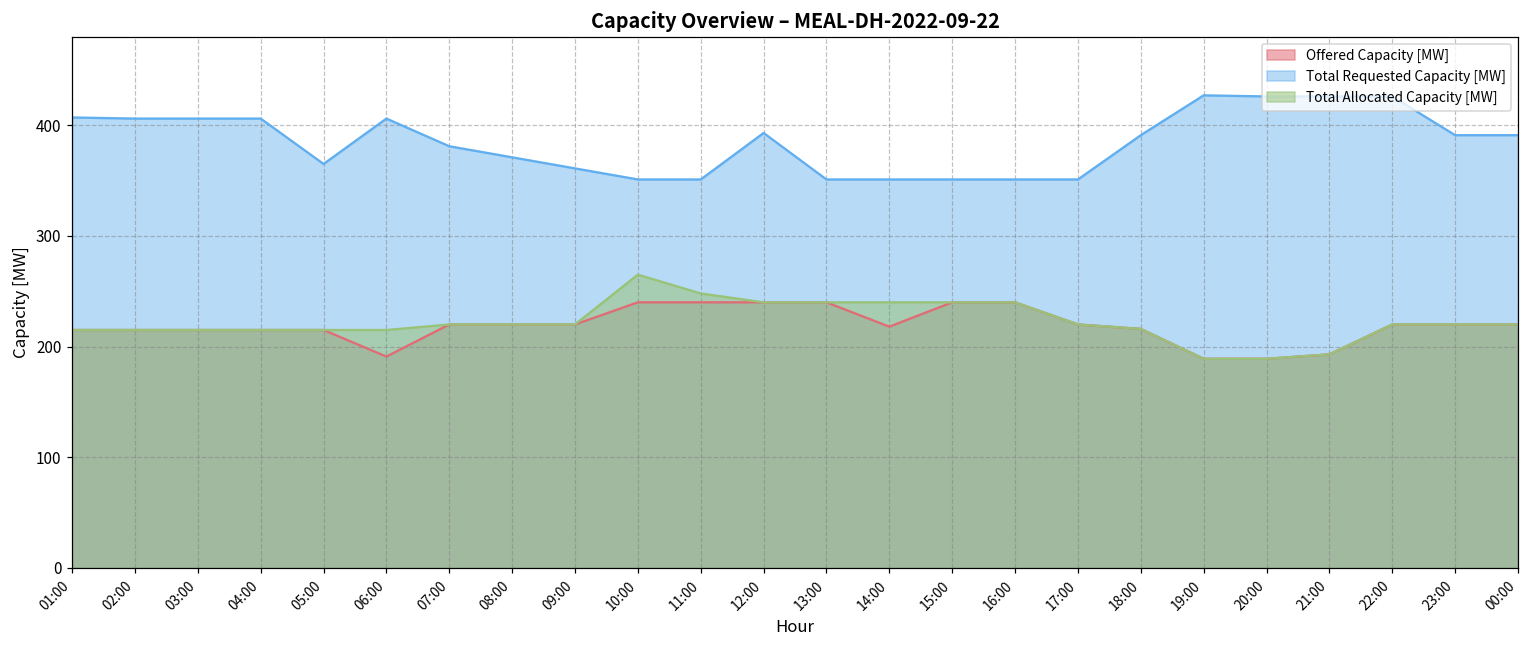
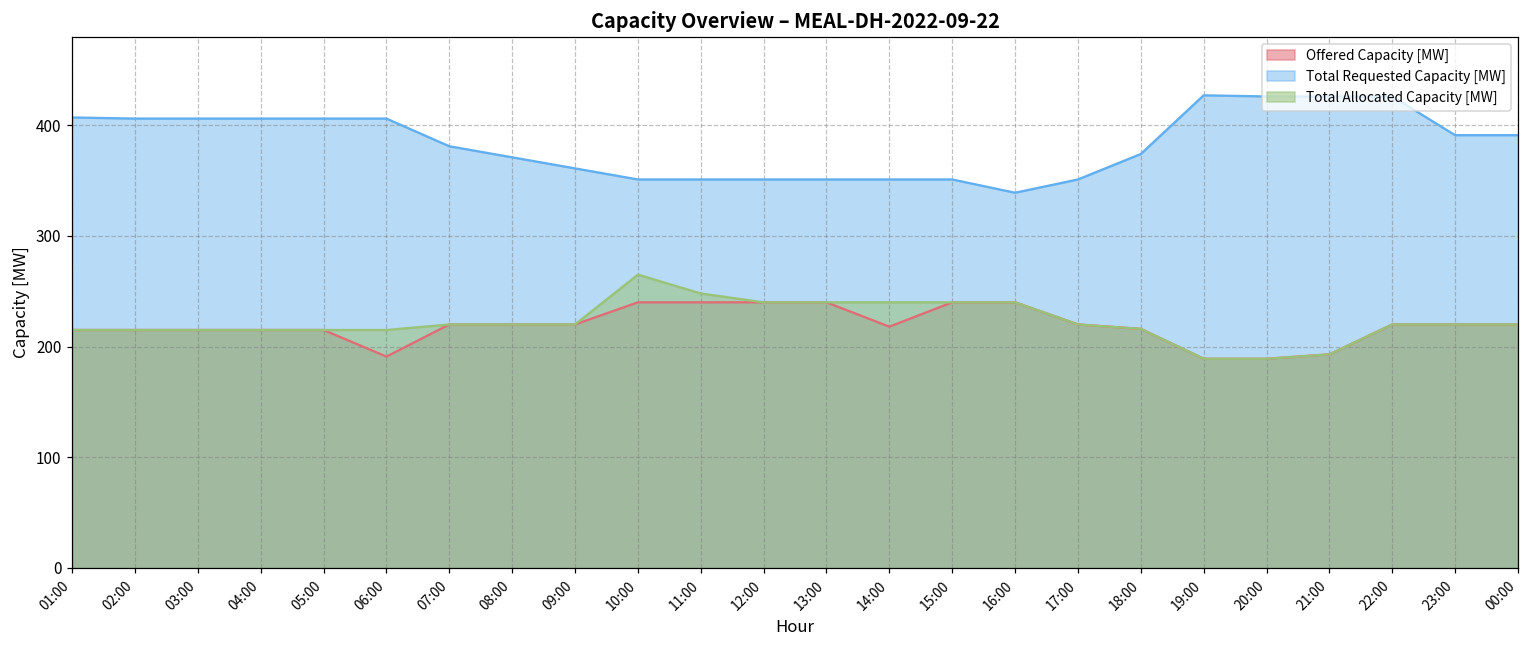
  {
    "Offered Capacity [MW]": {
      "06:00": 191,
      "10:00": 240,
      "11:00": 240,
      "14:00": 218
    },
    "Total Requested Capacity [MW]": {
      "01:00": 407,
      "02:00": 406,
      "03:00": 406,
      "04:00": 406,
-     "05:00": 365,
+     "05:00": 406,
      "06:00": 406,
      "07:00": 381,
      "08:00": 371,
      "09:00": 361,
      "10:00": 351,
      "11:00": 351,
-     "12:00": 393,
+     "12:00": 351,
      "13:00": 351,
      "14:00": 351,
      "15:00": 351,
-     "16:00": 351,
+     "16:00": 339,
      "17:00": 351,
-     "18:00": 391,
+     "18:00": 374,
      "19:00": 427,
      "23:00": 391,
      "00:00": 391
    },
    "Total Allocated Capacity [MW]": {
      "06:00": 215,
      "10:00": 265,
      "11:00": 248,
      "14:00": 240
    }
  }
